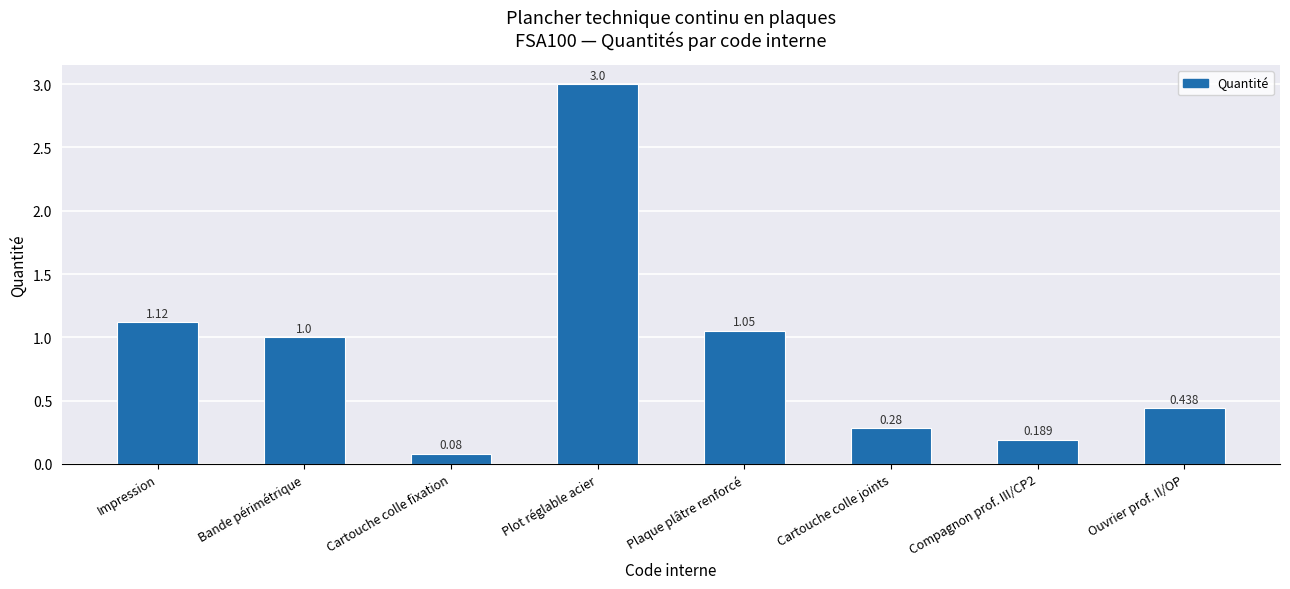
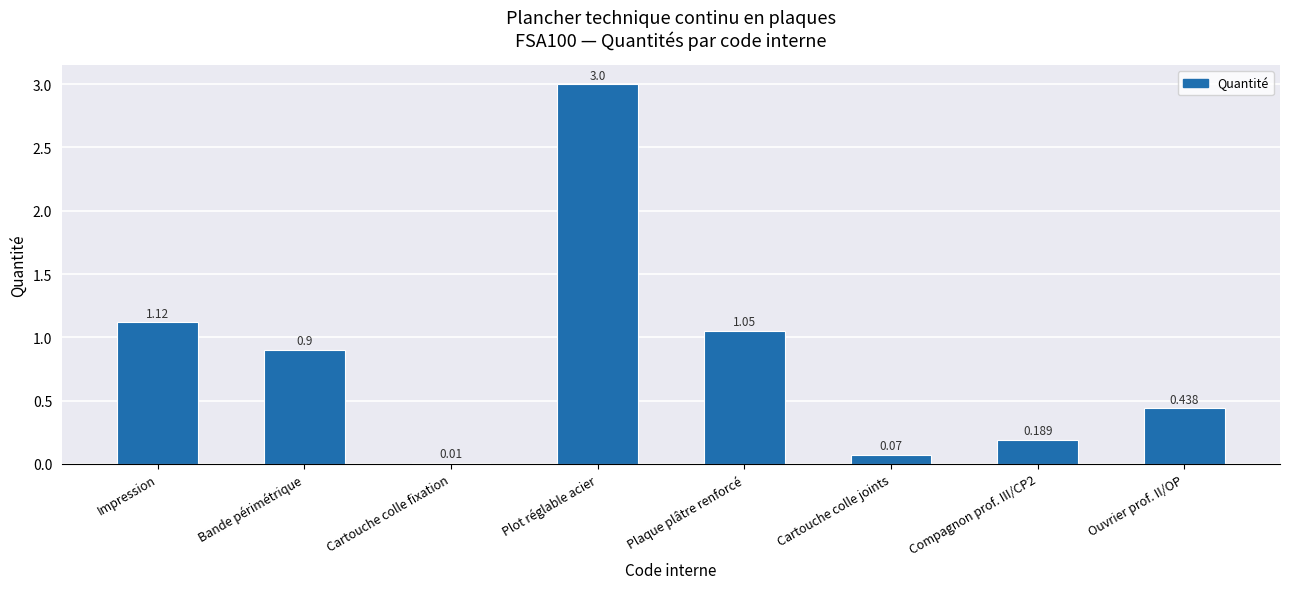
  {
    "Impression": 1.12,
-   "Bande périmétrique": 1.0,
-   "Cartouche colle fixation": 0.08,
+   "Bande périmétrique": 0.9,
+   "Cartouche colle fixation": 0.01,
    "Plot réglable acier": 3.0,
    "Plaque plâtre renforcé": 1.05,
-   "Cartouche colle joints": 0.28,
+   "Cartouche colle joints": 0.07,
    "Compagnon prof. III/CP2": 0.189,
    "Ouvrier prof. II/OP": 0.438
  }
